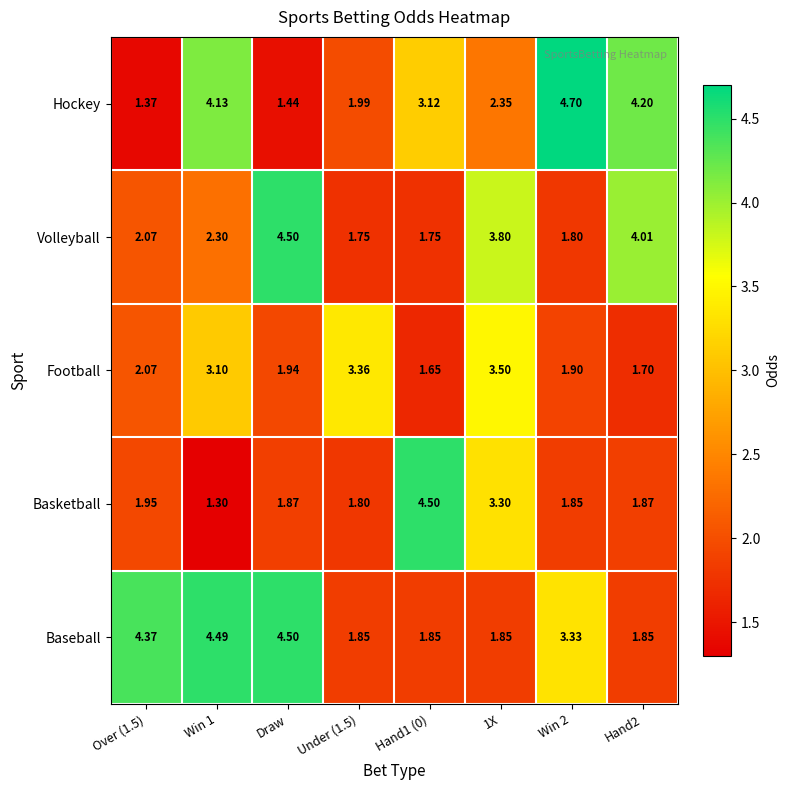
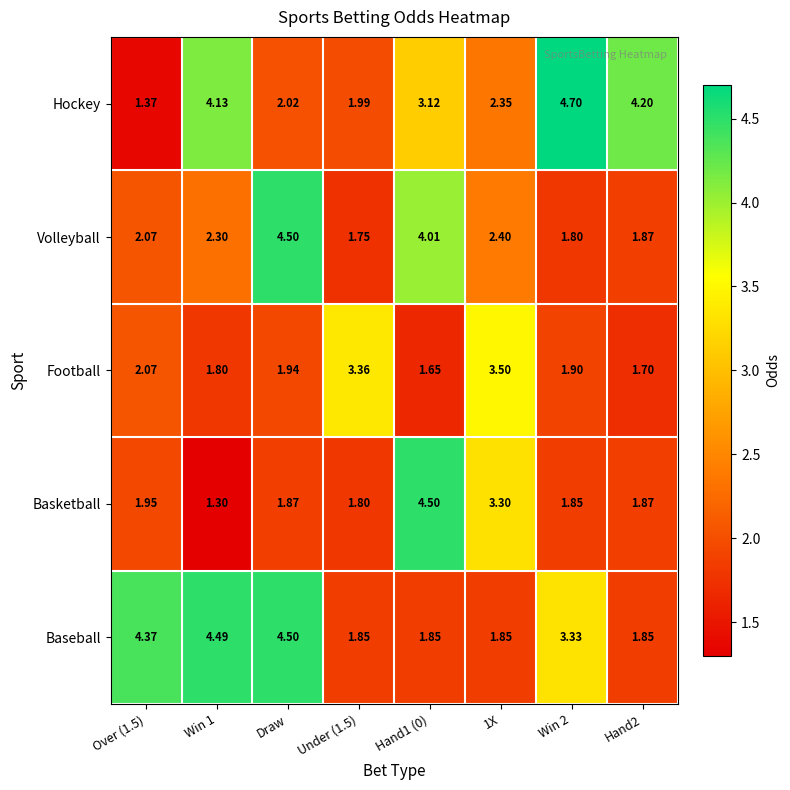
  {
    "Hockey": {
      "Over (1.5)": 1.37,
      "Win 1": 4.13,
-     "Draw": 1.44,
+     "Draw": 2.02,
      "Under (1.5)": 1.99,
      "Hand1 (0)": 3.12,
      "1X": 2.35,
      "Hand2": 4.20
    },
    "Volleyball": {
      "Over (1.5)": 2.07,
      "Win 1": 2.30,
      "Draw": 4.50,
      "Under (1.5)": 1.75,
-     "Hand1 (0)": 1.75,
-     "1X": 3.80,
+     "Hand1 (0)": 4.01,
+     "1X": 2.40,
      "Win 2": 1.80,
-     "Hand2": 4.01
+     "Hand2": 1.87
    },
    "Football": {
      "Over (1.5)": 2.07,
-     "Win 1": 3.10,
+     "Win 1": 1.80,
      "Draw": 1.94,
      "Under (1.5)": 3.36,
      "Hand1 (0)": 1.65,
      "1X": 3.50,
      "Win 2": 1.90,
      "Hand2": 1.70
    },
    "Basketball": {
      "Over (1.5)": 1.95,
      "Win 1": 1.30,
      "Draw": 1.87,
      "Under (1.5)": 1.80,
      "Hand1 (0)": 4.50,
      "1X": 3.30,
      "Win 2": 1.85,
      "Hand2": 1.87
    },
    "Baseball": {
      "Over (1.5)": 4.37,
      "Win 1": 4.49,
      "Draw": 4.50,
      "Under (1.5)": 1.85,
      "Hand1 (0)": 1.85,
      "1X": 1.85,
      "Win 2": 3.33,
      "Hand2": 1.85
    }
  }
